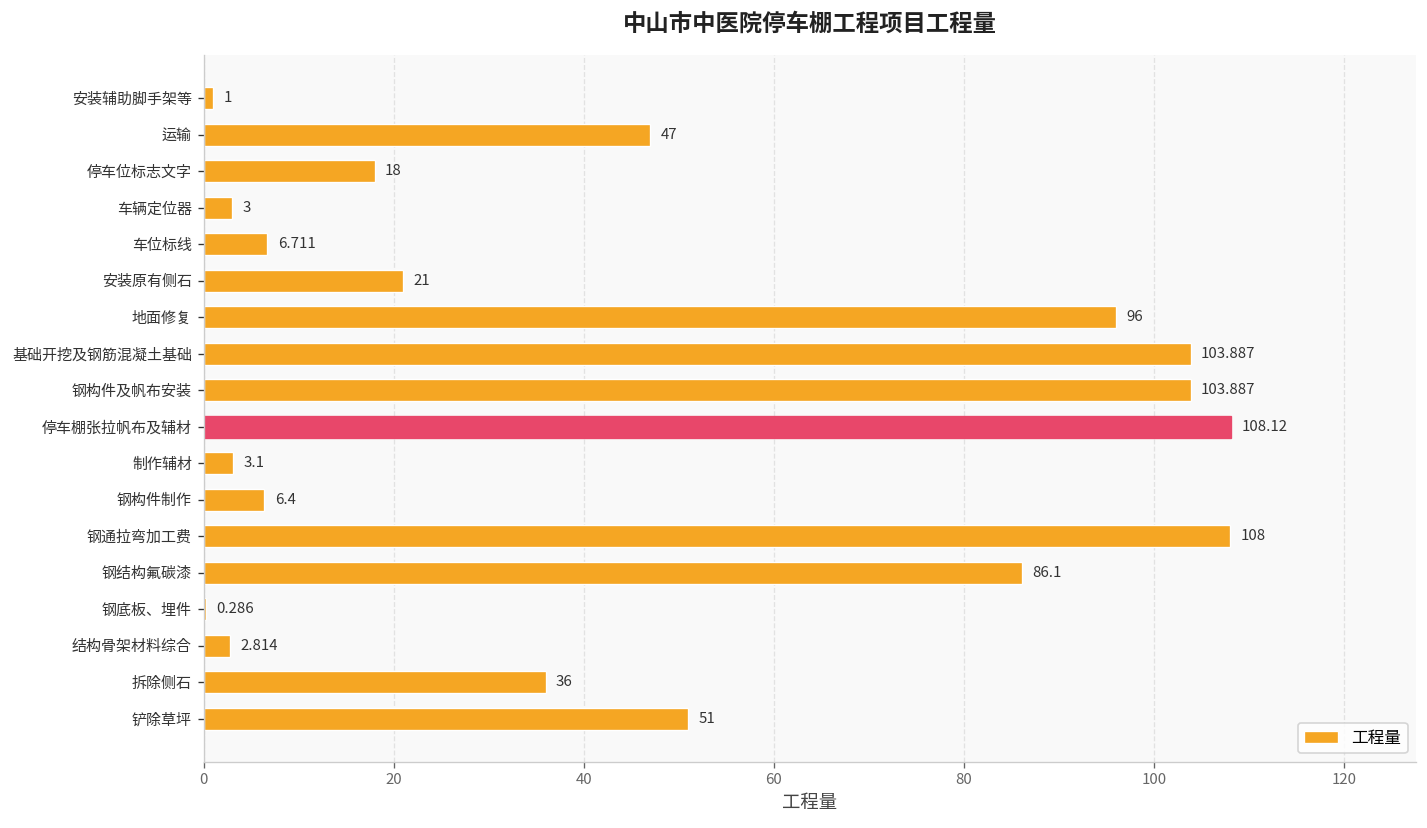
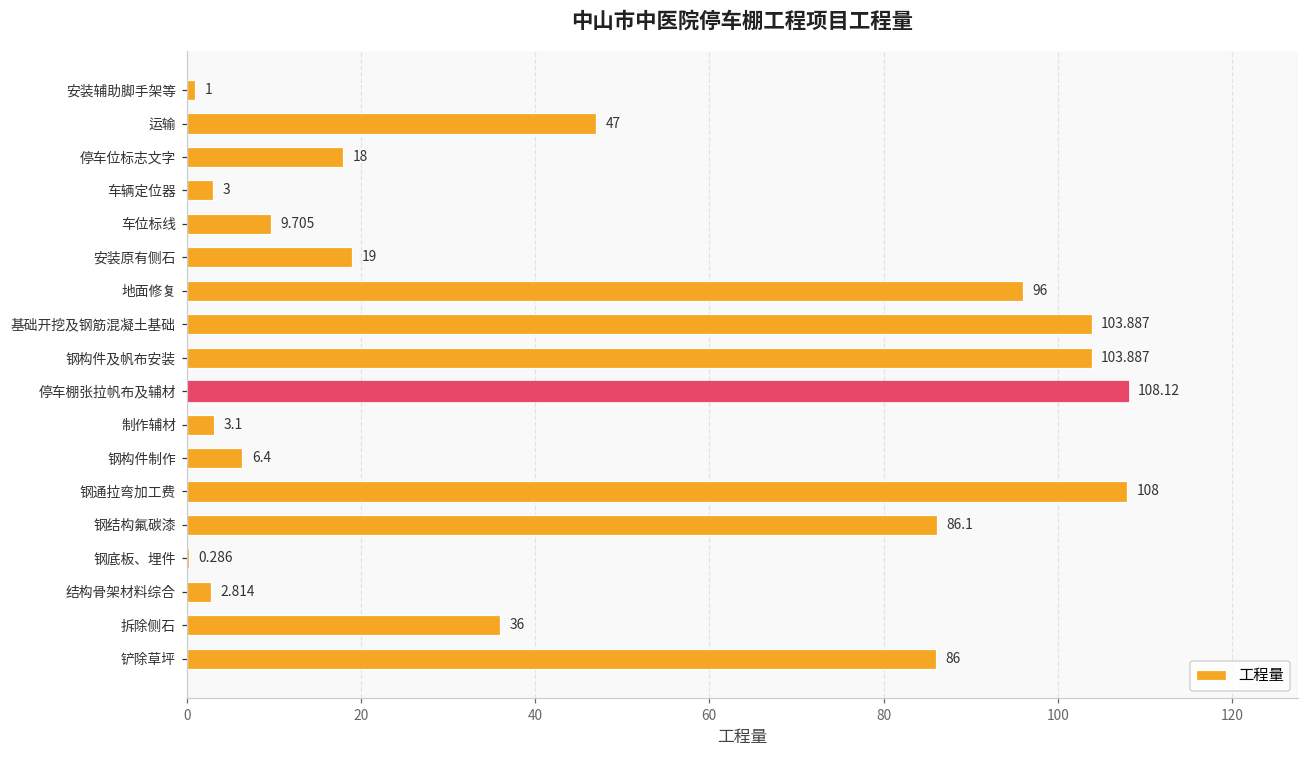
  {
    "安装辅助脚手架等": 1,
    "运输": 47,
    "停车位标志文字": 18,
    "车辆定位器": 3,
-   "车位标线": 6.711,
-   "安装原有侧石": 21,
+   "车位标线": 9.705,
+   "安装原有侧石": 19,
    "地面修复": 96,
    "基础开挖及钢筋混凝土基础": 103.887,
    "钢构件及帆布安装": 103.887,
    "停车棚张拉帆布及辅材": 108.12,
    "制作辅材": 3.1,
    "钢构件制作": 6.4,
    "钢通拉弯加工费": 108,
    "钢结构氟碳漆": 86.1,
    "钢底板、埋件": 0.286,
    "结构骨架材料综合": 2.814,
    "拆除侧石": 36,
-   "铲除草坪": 51
+   "铲除草坪": 86
  }
